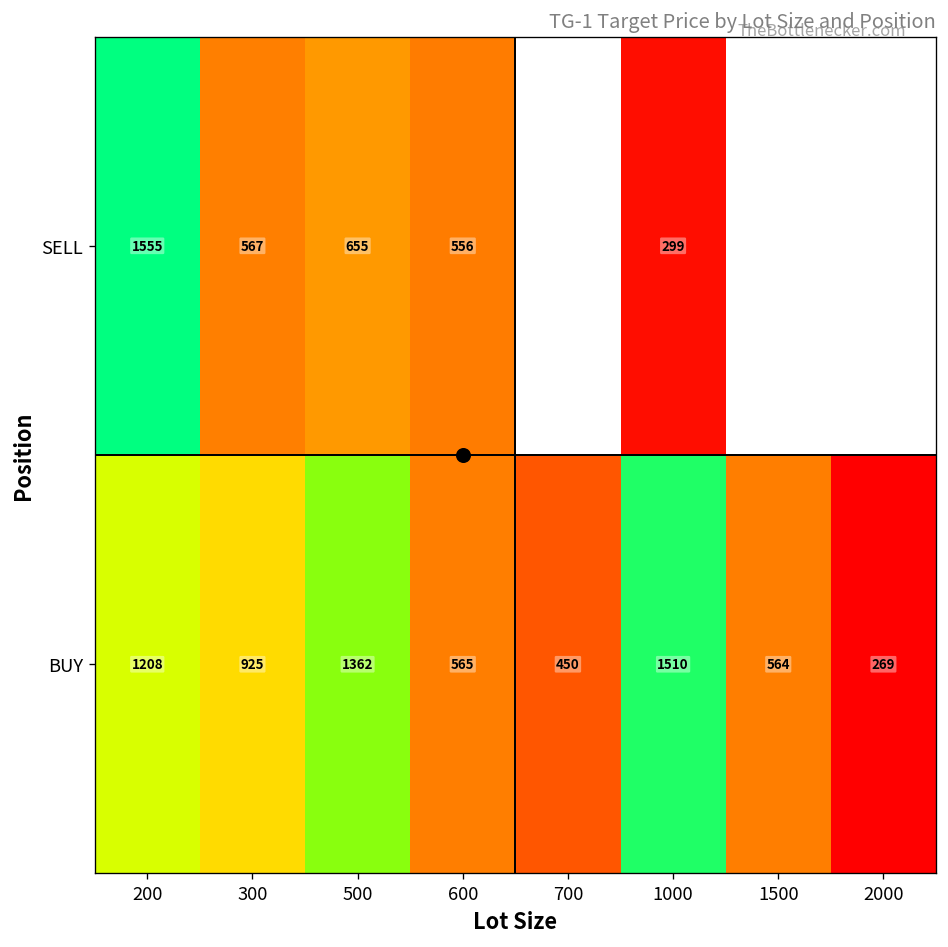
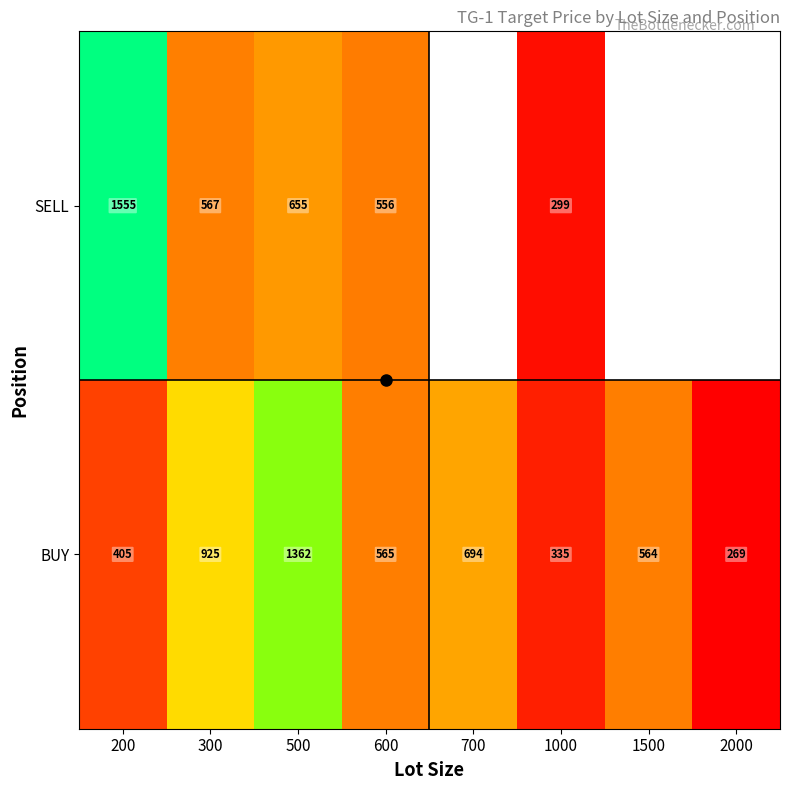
  {
    "BUY": {
-     "200": 1208,
-     "700": 450,
-     "1000": 1510
+     "200": 405,
+     "700": 694,
+     "1000": 335
    }
  }
